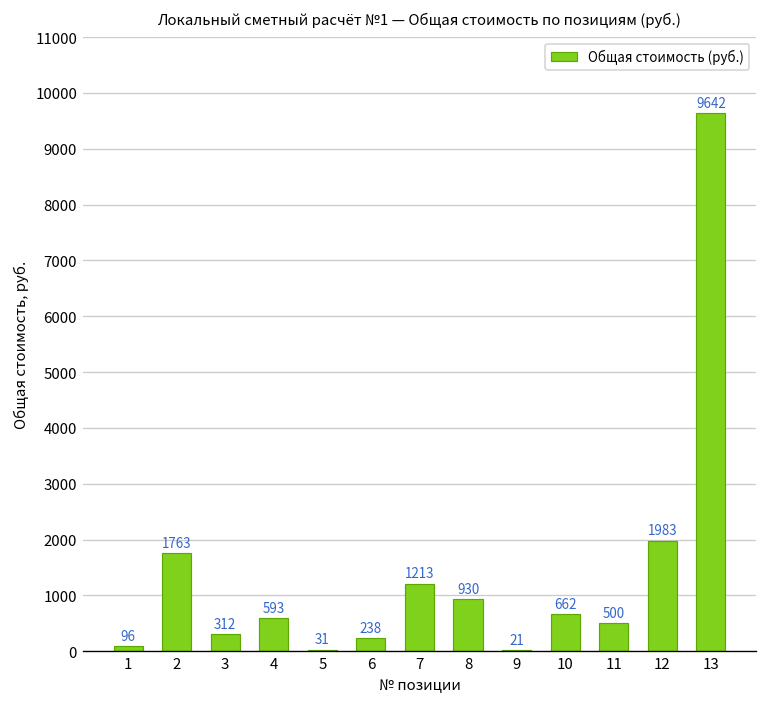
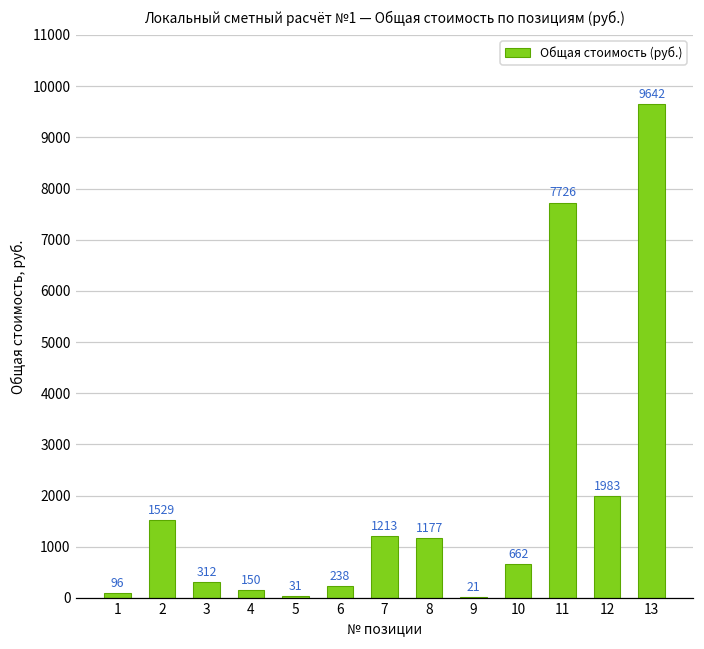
  {
    "1": 96,
-   "2": 1763,
+   "2": 1529,
    "3": 312,
-   "4": 593,
+   "4": 150,
    "5": 31,
    "6": 238,
    "7": 1213,
-   "8": 930,
+   "8": 1177,
    "9": 21,
    "10": 662,
-   "11": 500,
+   "11": 7726,
    "12": 1983,
    "13": 9642
  }
